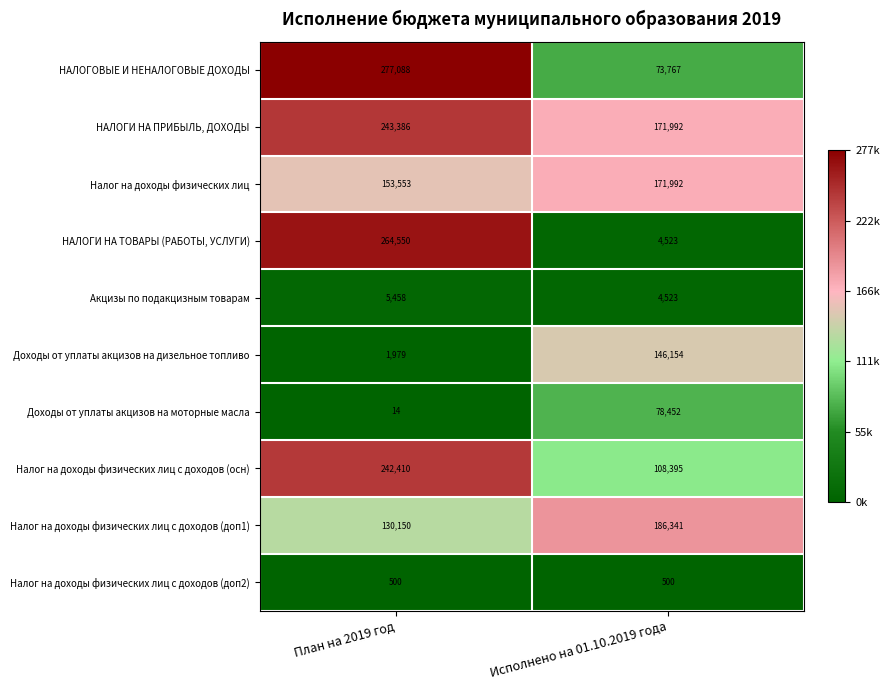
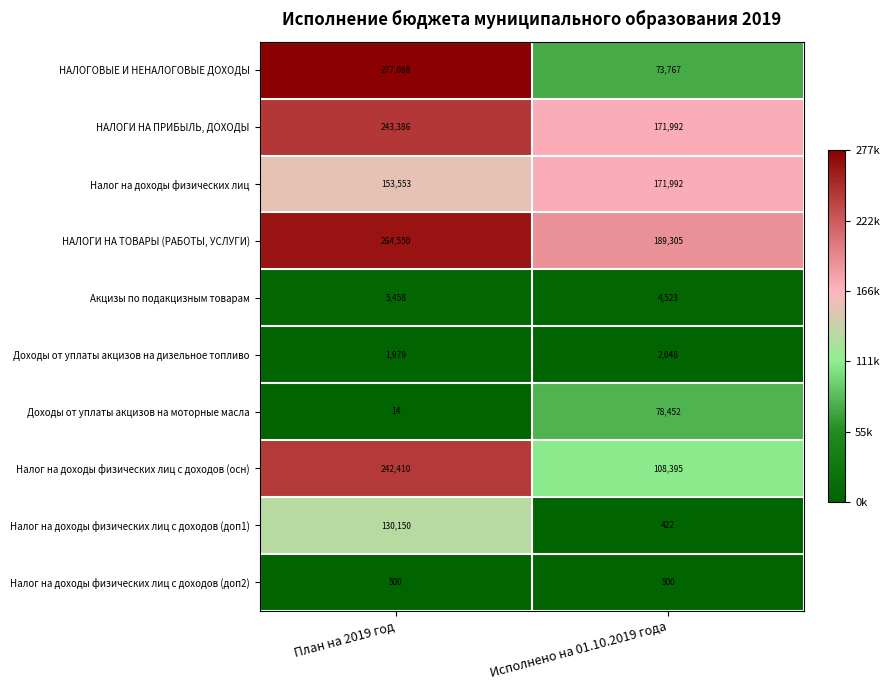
  {
    "НАЛОГОВЫЕ И НЕНАЛОГОВЫЕ ДОХОДЫ": {
      "План на 2019 год": "277,088",
      "Исполнено на 01.10.2019 года": "73,767"
    },
    "НАЛОГИ НА ПРИБЫЛЬ, ДОХОДЫ": {
      "План на 2019 год": "243,386",
      "Исполнено на 01.10.2019 года": "171,992"
    },
    "Налог на доходы физических лиц": {
      "План на 2019 год": "153,553",
      "Исполнено на 01.10.2019 года": "171,992"
    },
    "НАЛОГИ НА ТОВАРЫ (РАБОТЫ, УСЛУГИ)": {
      "План на 2019 год": "264,550",
-     "Исполнено на 01.10.2019 года": "4,523"
+     "Исполнено на 01.10.2019 года": "189,305"
    },
    "Акцизы по подакцизным товарам": {
      "План на 2019 год": "5,458",
      "Исполнено на 01.10.2019 года": "4,523"
    },
    "Доходы от уплаты акцизов на дизельное топливо": {
      "План на 2019 год": "1,979",
-     "Исполнено на 01.10.2019 года": "146,154"
+     "Исполнено на 01.10.2019 года": "2,048"
    },
    "Доходы от уплаты акцизов на моторные масла": {
      "План на 2019 год": "14",
      "Исполнено на 01.10.2019 года": "78,452"
    },
    "Налог на доходы физических лиц с доходов (осн)": {
      "План на 2019 год": "242,410",
      "Исполнено на 01.10.2019 года": "108,395"
    },
    "Налог на доходы физических лиц с доходов (доп1)": {
      "План на 2019 год": "130,150",
-     "Исполнено на 01.10.2019 года": "186,341"
+     "Исполнено на 01.10.2019 года": "422"
    },
    "Налог на доходы физических лиц с доходов (доп2)": {
      "План на 2019 год": "500",
      "Исполнено на 01.10.2019 года": "500"
    }
  }
